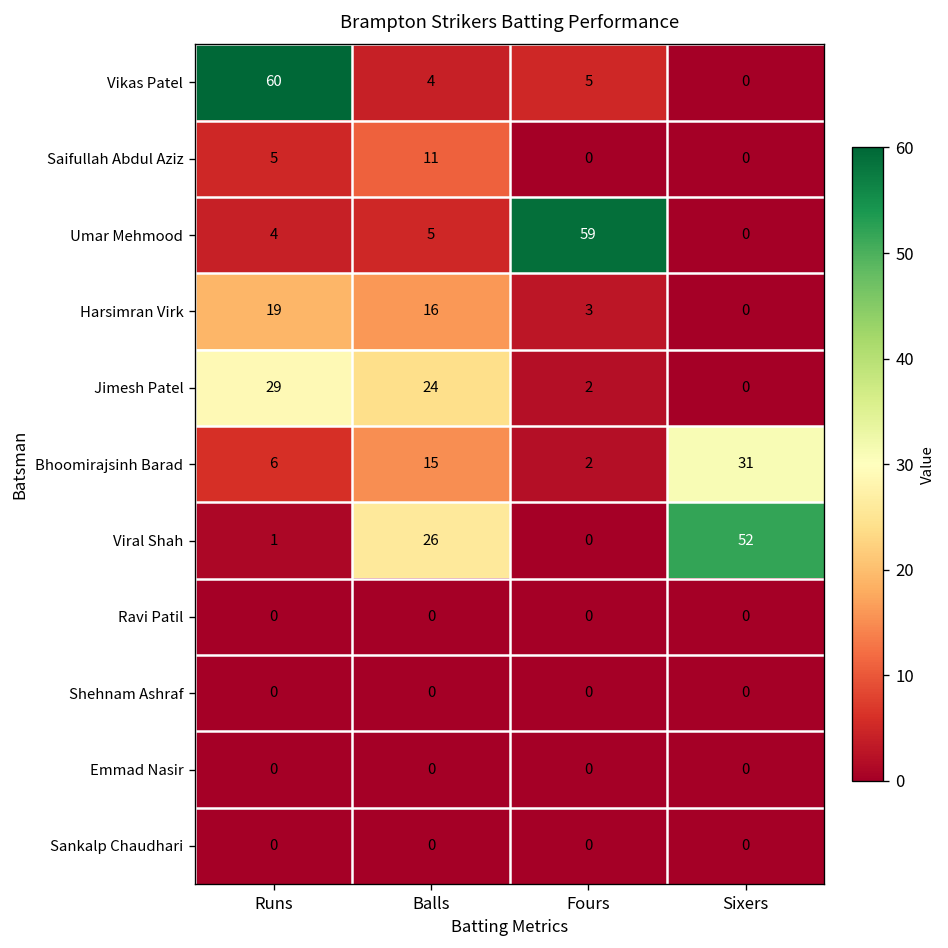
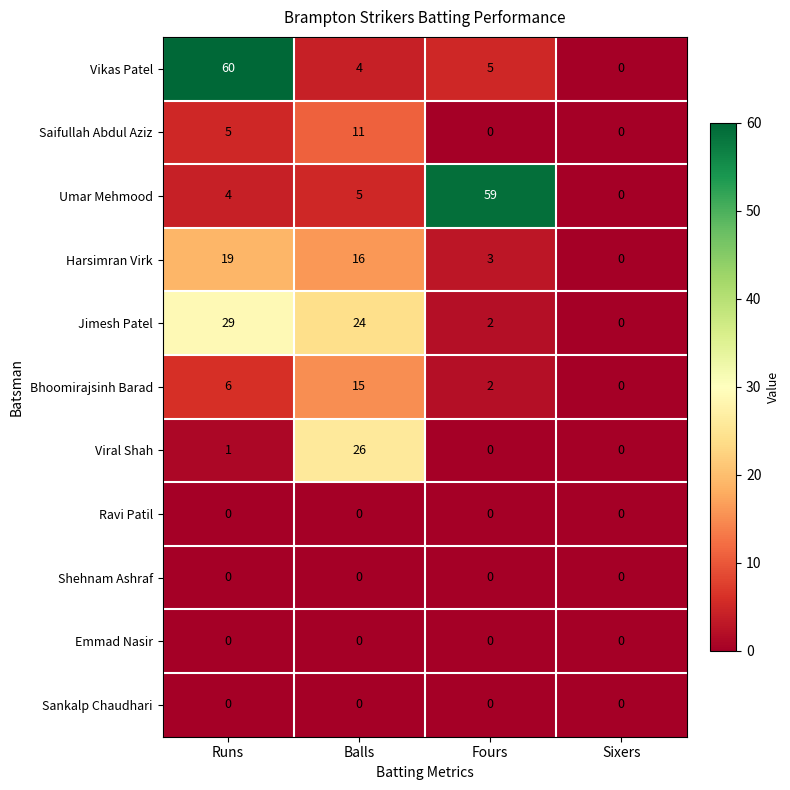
  {
    "Vikas Patel": {
      "Runs": 60,
      "Balls": 4,
      "Fours": 5,
      "Sixers": 0
    },
    "Saifullah Abdul Aziz": {
      "Runs": 5,
      "Balls": 11,
      "Fours": 0,
      "Sixers": 0
    },
    "Umar Mehmood": {
      "Runs": 4,
      "Balls": 5,
      "Fours": 59,
      "Sixers": 0
    },
    "Harsimran Virk": {
      "Runs": 19,
      "Balls": 16,
      "Fours": 3,
      "Sixers": 0
    },
    "Jimesh Patel": {
      "Runs": 29,
      "Balls": 24,
      "Fours": 2,
      "Sixers": 0
    },
    "Bhoomirajsinh Barad": {
      "Runs": 6,
      "Balls": 15,
      "Fours": 2,
-     "Sixers": 31
+     "Sixers": 0
    },
    "Viral Shah": {
      "Runs": 1,
      "Balls": 26,
      "Fours": 0,
-     "Sixers": 52
+     "Sixers": 0
    },
    "Ravi Patil": {
      "Runs": 0,
      "Balls": 0,
      "Fours": 0,
      "Sixers": 0
    },
    "Shehnam Ashraf": {
      "Runs": 0,
      "Balls": 0,
      "Fours": 0,
      "Sixers": 0
    },
    "Emmad Nasir": {
      "Runs": 0,
      "Balls": 0,
      "Fours": 0,
      "Sixers": 0
    },
    "Sankalp Chaudhari": {
      "Runs": 0,
      "Balls": 0,
      "Fours": 0,
      "Sixers": 0
    }
  }
